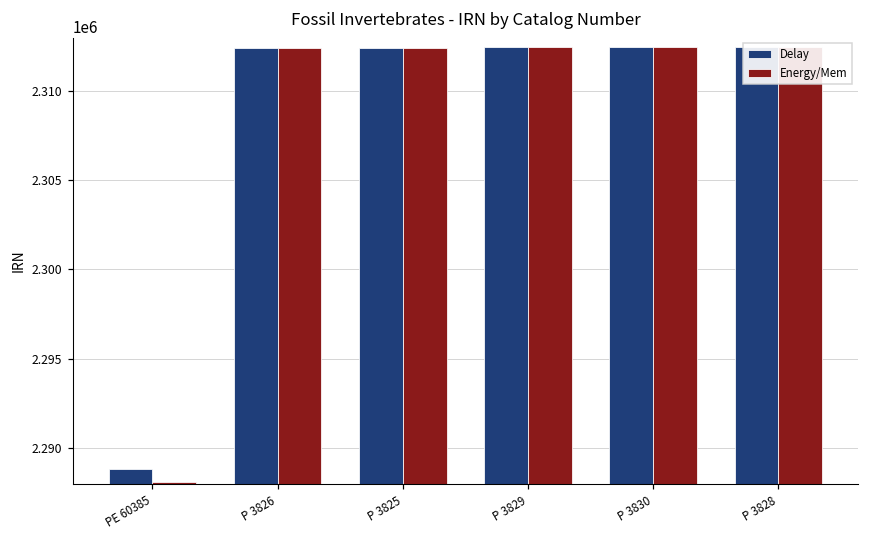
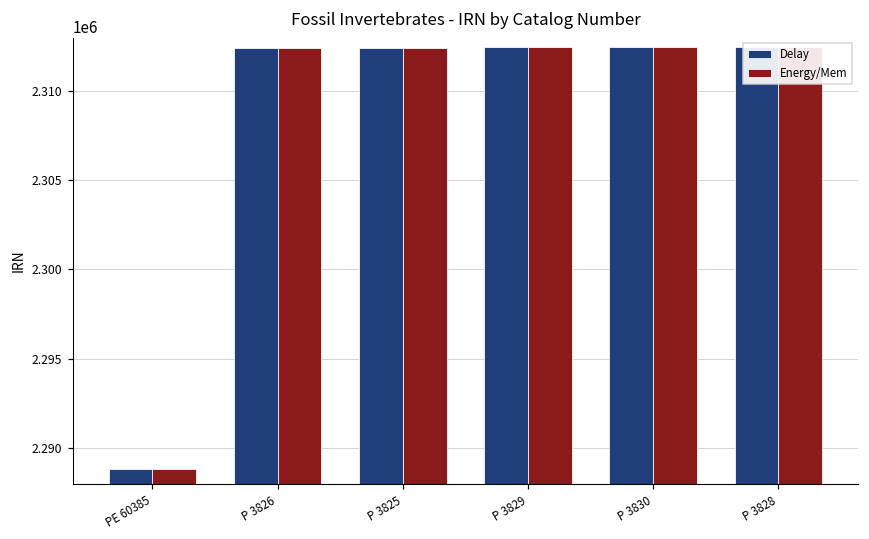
  {
    "Delay": {
      "PE 60385": 2288800,
      "P 3826": 2312400,
      "P 3825": 2312400,
      "P 3829": 2312400,
      "P 3830": 2312400
    },
    "Energy/Mem": {
-     "PE 60385": 2288100,
+     "PE 60385": 2288800,
      "P 3826": 2312400,
      "P 3825": 2312400,
      "P 3829": 2312400,
      "P 3830": 2312400
    }
  }
